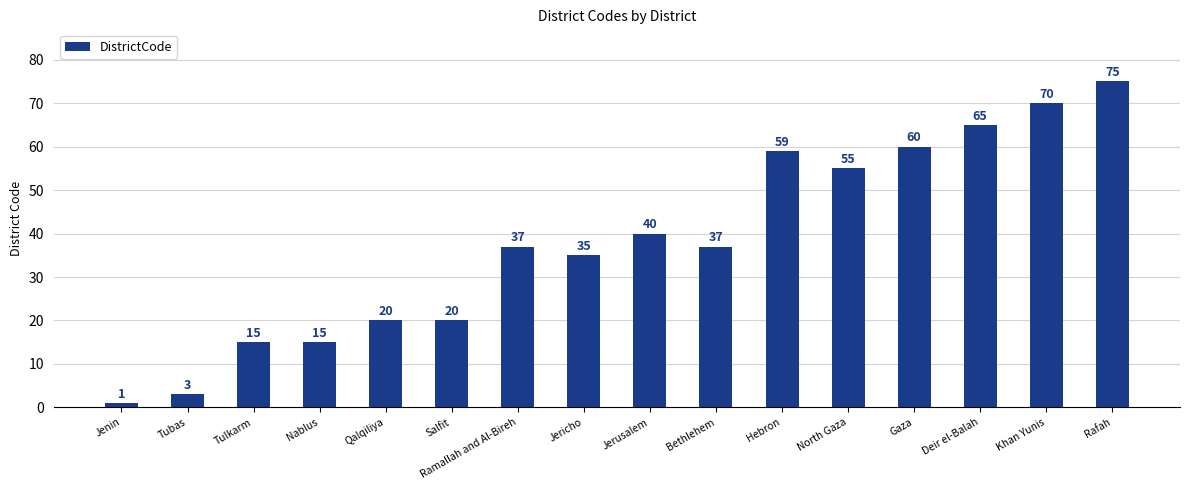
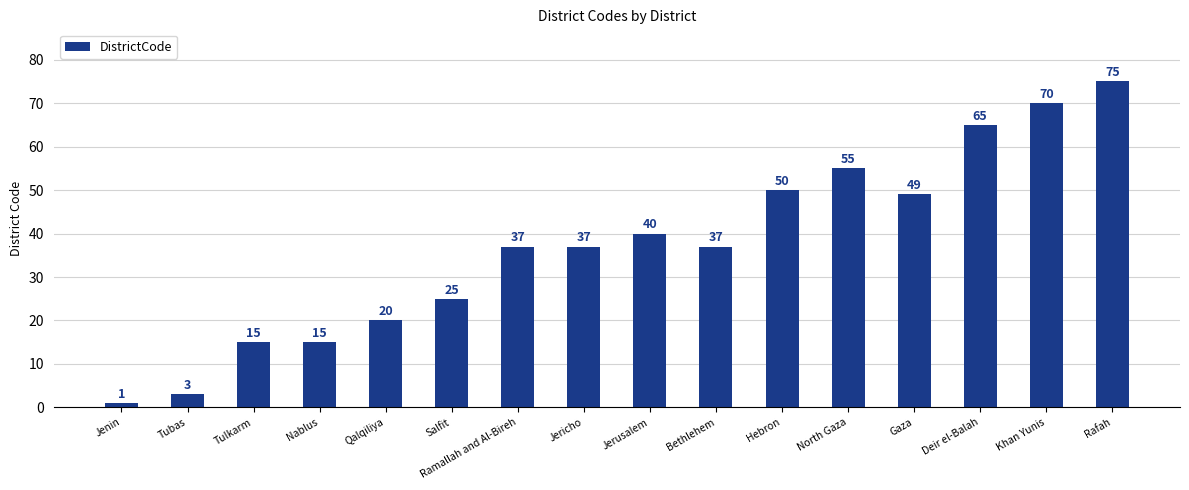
  {
    "Jenin": 1,
    "Tubas": 3,
    "Tulkarm": 15,
    "Nablus": 15,
    "Qalqiliya": 20,
-   "Salfit": 20,
+   "Salfit": 25,
    "Ramallah and Al-Bireh": 37,
-   "Jericho": 35,
+   "Jericho": 37,
    "Jerusalem": 40,
    "Bethlehem": 37,
-   "Hebron": 59,
+   "Hebron": 50,
    "North Gaza": 55,
-   "Gaza": 60,
+   "Gaza": 49,
    "Deir el-Balah": 65,
    "Khan Yunis": 70,
    "Rafah": 75
  }
